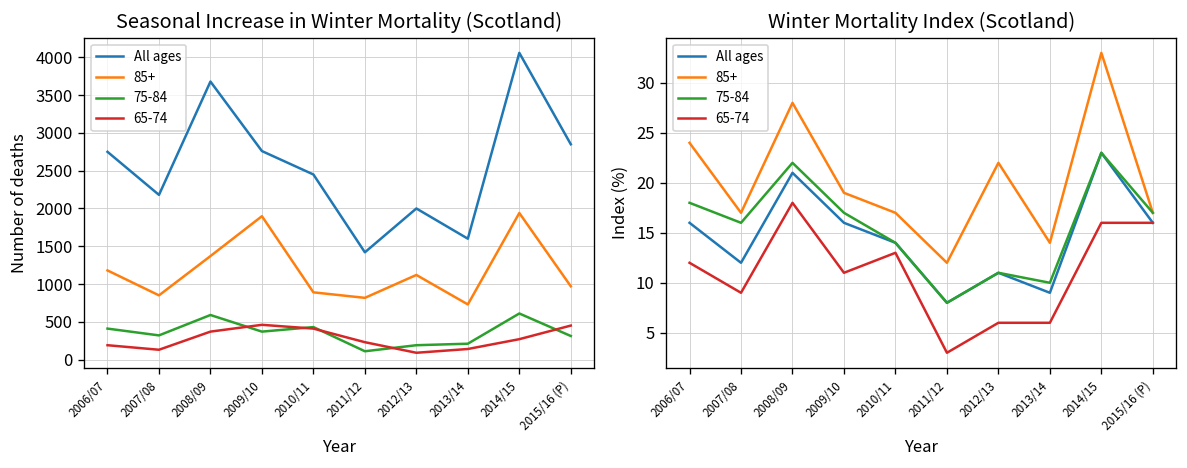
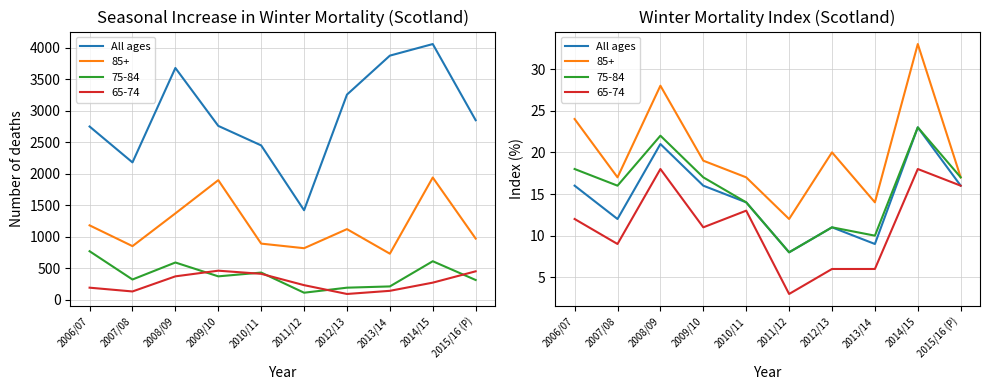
  {
    "Seasonal Increase in Winter Mortality (Scotland)": {
      "All ages": {
        "2006/07": 2800,
        "2007/08": 2200,
        "2008/09": 3700,
        "2009/10": 2800,
        "2010/11": 2500,
        "2011/12": 1400,
-       "2012/13": 2000,
-       "2013/14": 1600,
+       "2012/13": 3300,
+       "2013/14": 3900,
        "2014/15": 4100,
        "2015/16 (P)": 2900
      },
      "85+": {
        "2006/07": 1200,
        "2007/08": 900,
        "2008/09": 1400,
        "2009/10": 1900,
        "2010/11": 900,
        "2011/12": 800,
        "2012/13": 1100,
        "2013/14": 700,
        "2014/15": 1900,
        "2015/16 (P)": 1000
      },
      "75-84": {
-       "2006/07": 400,
+       "2006/07": 800,
        "2007/08": 300,
        "2008/09": 600,
        "2009/10": 400,
        "2011/12": 100,
        "2012/13": 200,
        "2013/14": 200,
        "2014/15": 600,
        "2015/16 (P)": 300
      },
      "65-74": {
        "2006/07": 200,
        "2007/08": 100,
        "2008/09": 400,
        "2009/10": 500,
        "2011/12": 200,
        "2012/13": 100,
        "2013/14": 100,
        "2014/15": 300,
        "2015/16 (P)": 500
      }
    },
    "Winter Mortality Index (Scotland)": {
      "All ages": {
        "2006/07": 16,
        "2007/08": 12,
        "2008/09": 21,
        "2009/10": 16,
        "2013/14": 9
      },
      "85+": {
        "2006/07": 24,
        "2007/08": 17,
        "2008/09": 28,
        "2009/10": 19,
        "2010/11": 17,
        "2011/12": 12,
-       "2012/13": 22,
+       "2012/13": 20,
        "2013/14": 14,
        "2014/15": 33
      },
      "75-84": {
        "2006/07": 18,
        "2007/08": 16,
        "2008/09": 22,
        "2009/10": 17,
        "2013/14": 10
      },
      "65-74": {
        "2006/07": 12,
        "2007/08": 9,
        "2008/09": 18,
        "2009/10": 11,
        "2010/11": 13,
        "2011/12": 3,
        "2012/13": 6,
        "2013/14": 6,
-       "2014/15": 16
+       "2014/15": 18
      }
    }
  }
